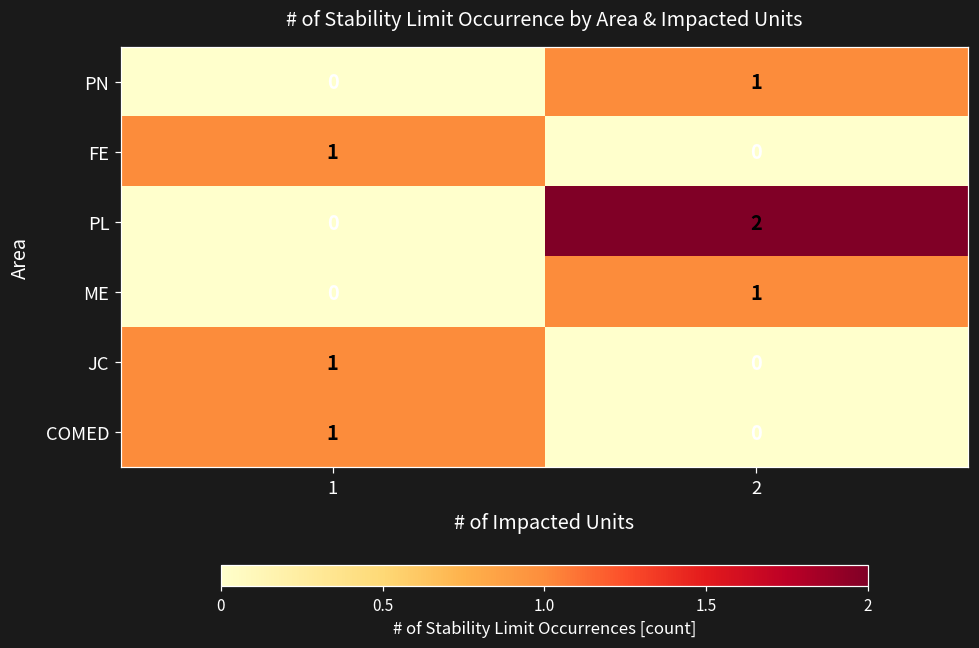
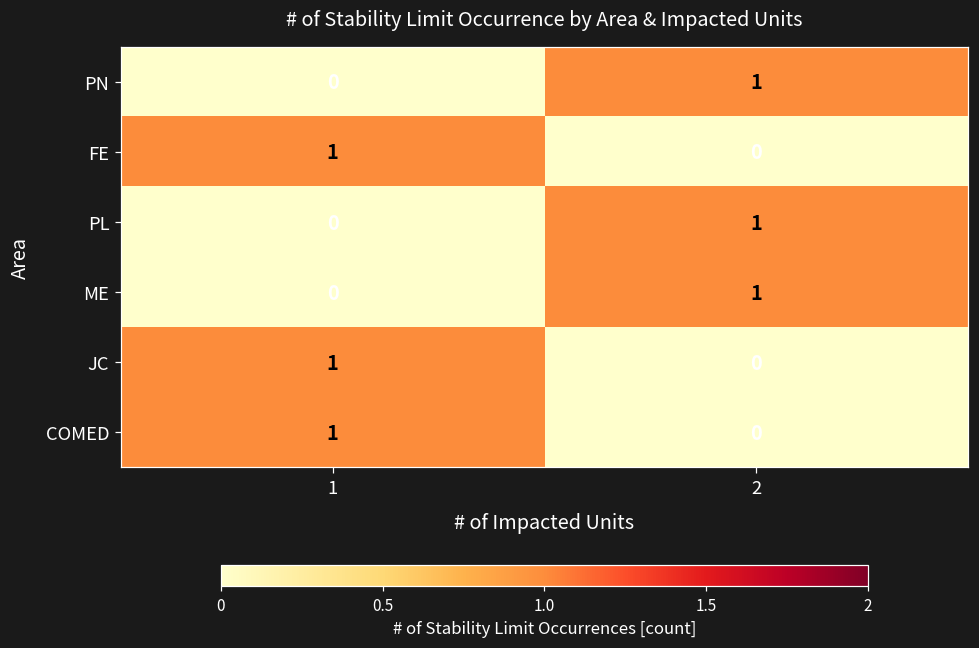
  {
    "PN": {
      "1": 0,
      "2": 1
    },
    "FE": {
      "1": 1,
      "2": 0
    },
    "PL": {
      "1": 0,
-     "2": 2
+     "2": 1
    },
    "ME": {
      "1": 0,
      "2": 1
    },
    "JC": {
      "1": 1,
      "2": 0
    },
    "COMED": {
      "1": 1,
      "2": 0
    }
  }
